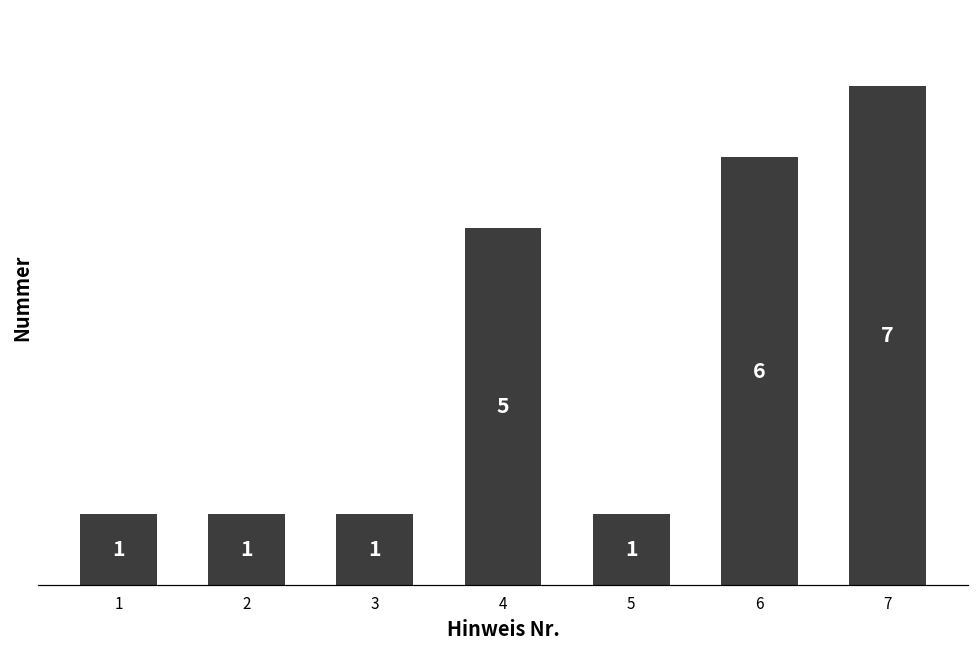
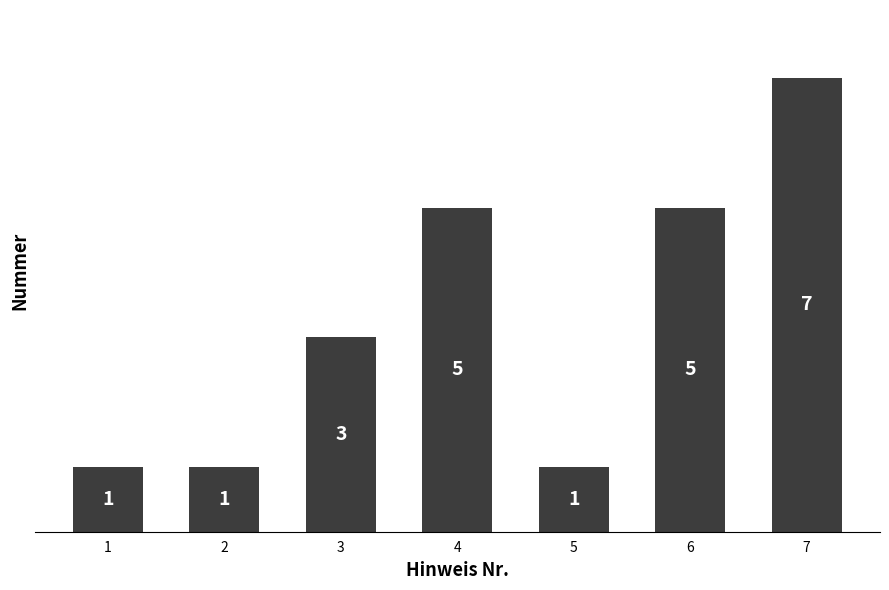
  {
    "1": 1,
    "2": 1,
-   "3": 1,
+   "3": 3,
    "4": 5,
    "5": 1,
-   "6": 6,
+   "6": 5,
    "7": 7
  }
